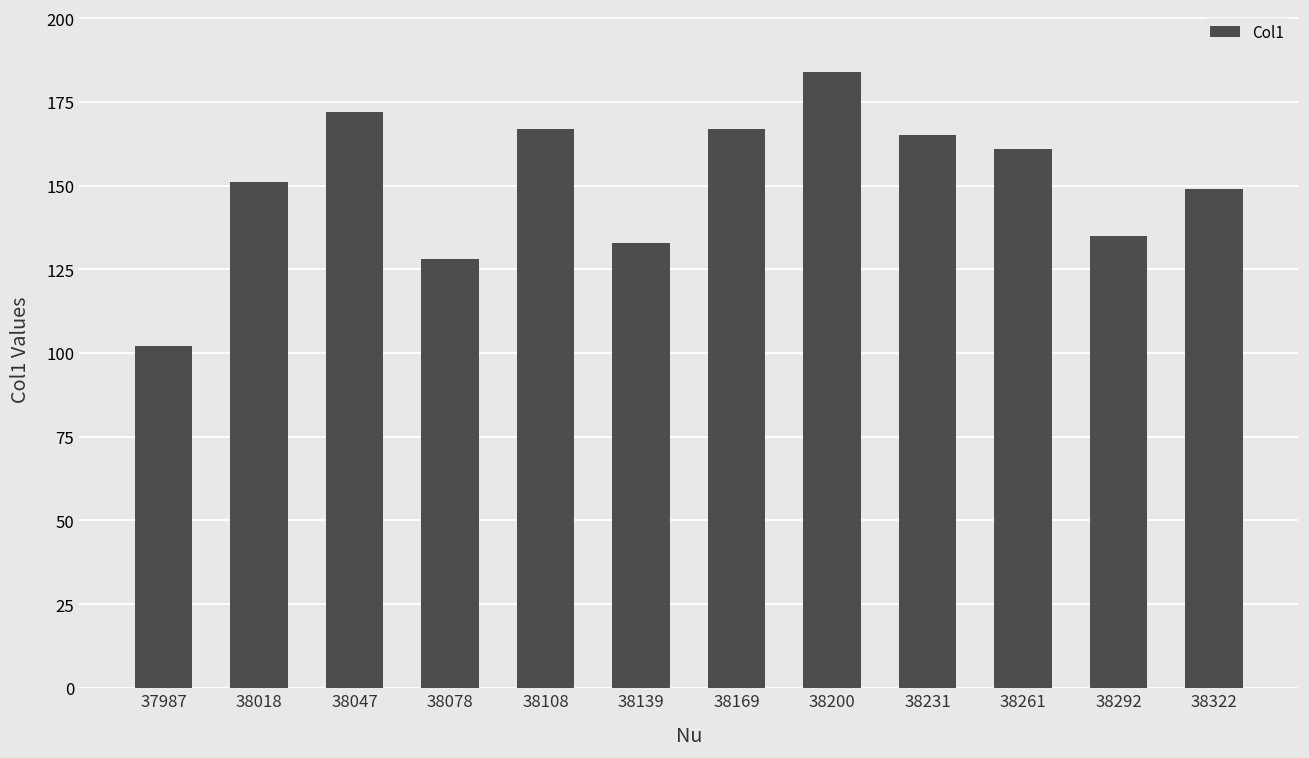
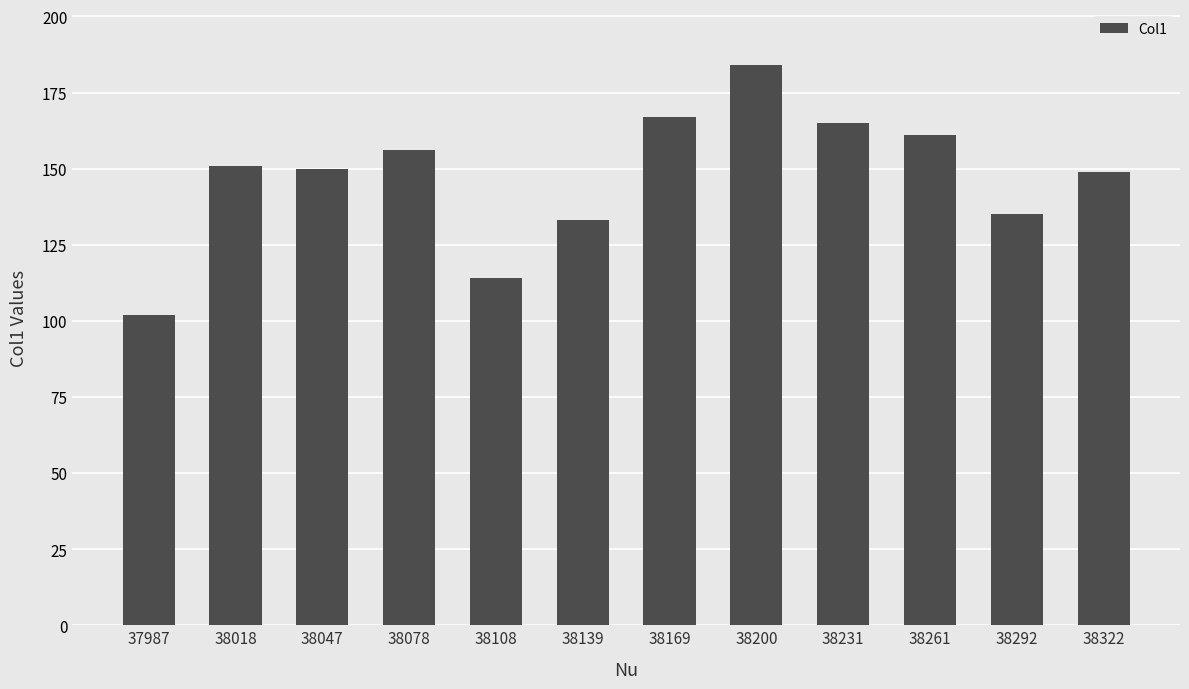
  {
    "37987": 102,
    "38018": 151,
-   "38047": 172,
-   "38078": 128,
-   "38108": 167,
+   "38047": 150,
+   "38078": 156,
+   "38108": 114,
    "38139": 133,
    "38169": 167,
    "38200": 184,
    "38231": 165,
    "38261": 161,
    "38292": 135,
    "38322": 149
  }
